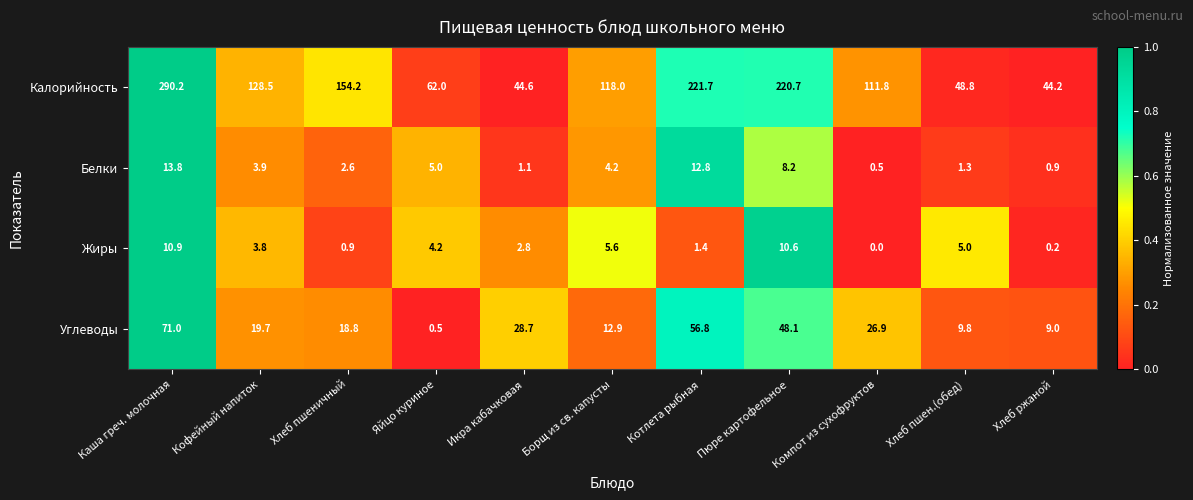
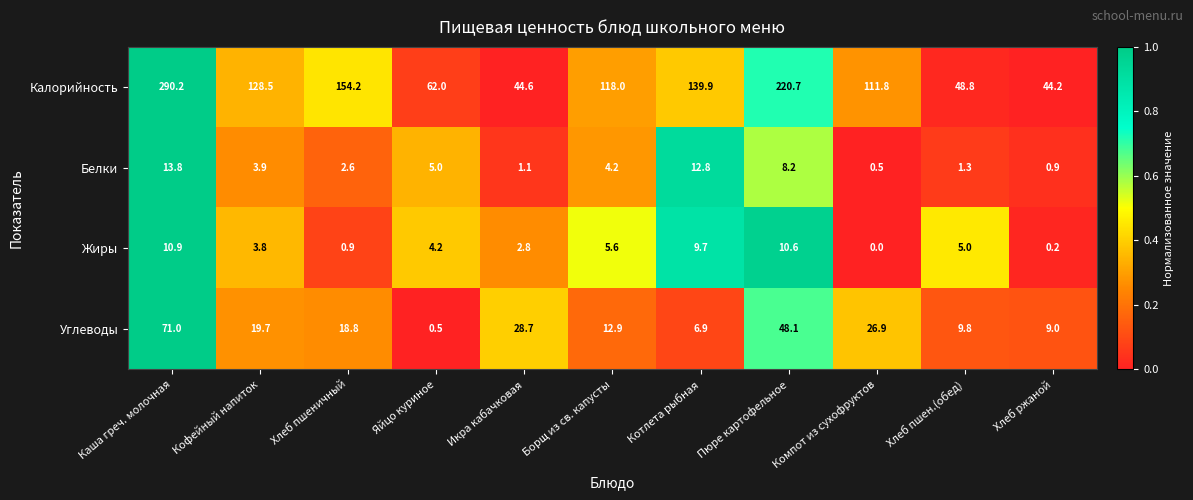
  {
    "Калорийность": {
      "Каша греч. молочная": 290.2,
      "Кофейный напиток": 128.5,
      "Хлеб пшеничный": 154.2,
      "Яйцо куриное": 62.0,
      "Икра кабачковая": 44.6,
      "Борщ из св. капусты": 118.0,
-     "Котлета рыбная": 221.7,
+     "Котлета рыбная": 139.9,
      "Пюре картофельное": 220.7,
      "Компот из сухофруктов": 111.8,
      "Хлеб пшен.(обед)": 48.8,
      "Хлеб ржаной": 44.2
    },
    "Белки": {
      "Каша греч. молочная": 13.8,
      "Кофейный напиток": 3.9,
      "Хлеб пшеничный": 2.6,
      "Яйцо куриное": 5.0,
      "Икра кабачковая": 1.1,
      "Борщ из св. капусты": 4.2,
      "Котлета рыбная": 12.8,
      "Пюре картофельное": 8.2,
      "Компот из сухофруктов": 0.5,
      "Хлеб пшен.(обед)": 1.3,
      "Хлеб ржаной": 0.9
    },
    "Жиры": {
      "Каша греч. молочная": 10.9,
      "Кофейный напиток": 3.8,
      "Хлеб пшеничный": 0.9,
      "Яйцо куриное": 4.2,
      "Икра кабачковая": 2.8,
      "Борщ из св. капусты": 5.6,
-     "Котлета рыбная": 1.4,
+     "Котлета рыбная": 9.7,
      "Пюре картофельное": 10.6,
      "Компот из сухофруктов": 0.0,
      "Хлеб пшен.(обед)": 5.0,
      "Хлеб ржаной": 0.2
    },
    "Углеводы": {
      "Каша греч. молочная": 71.0,
      "Кофейный напиток": 19.7,
      "Хлеб пшеничный": 18.8,
      "Яйцо куриное": 0.5,
      "Икра кабачковая": 28.7,
      "Борщ из св. капусты": 12.9,
-     "Котлета рыбная": 56.8,
+     "Котлета рыбная": 6.9,
      "Пюре картофельное": 48.1,
      "Компот из сухофруктов": 26.9,
      "Хлеб пшен.(обед)": 9.8,
      "Хлеб ржаной": 9.0
    }
  }
